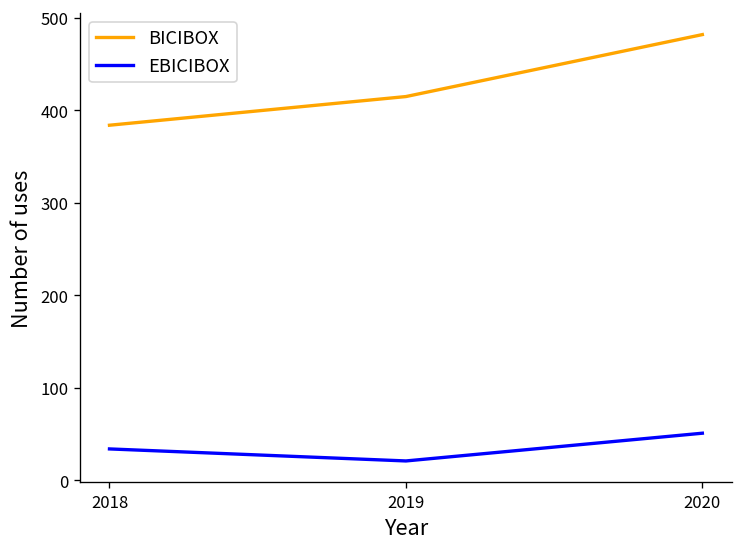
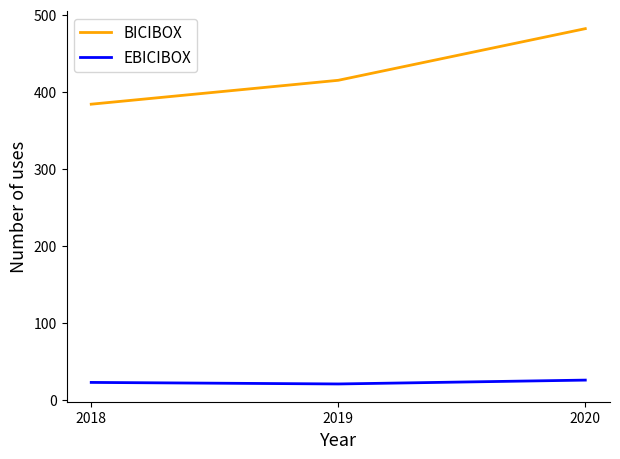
  {
    "BICIBOX": {
      "2018": 380,
      "2019": 420,
      "2020": 480
    },
    "EBICIBOX": {
-     "2018": 30,
+     "2018": 20,
      "2019": 20,
-     "2020": 50
+     "2020": 30
    }
  }
